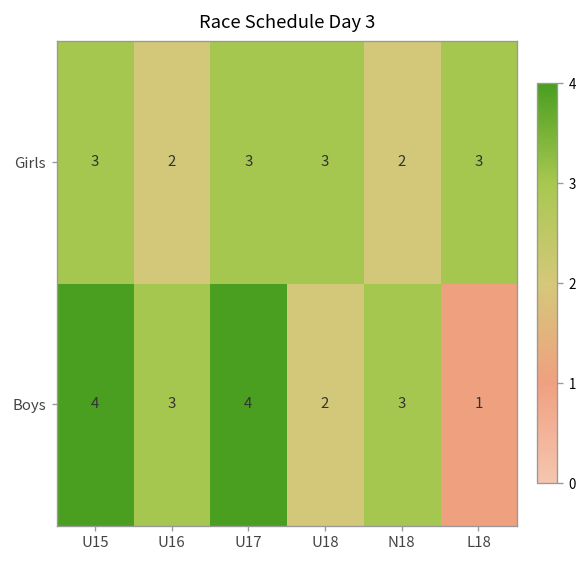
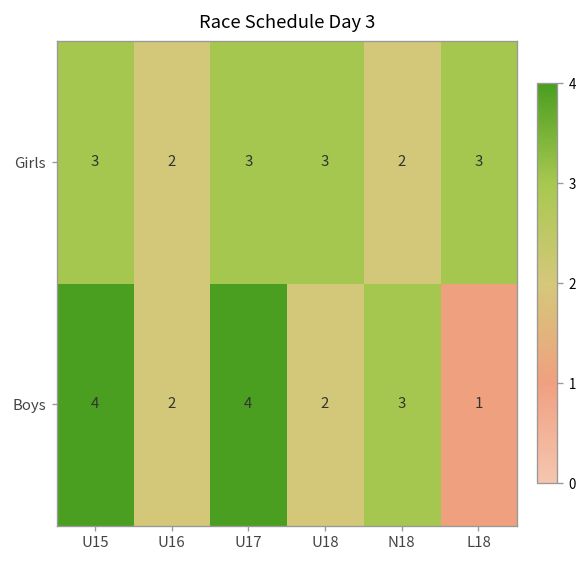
  {
    "Girls": {
      "U15": 3,
      "U16": 2,
      "U17": 3,
      "U18": 3,
      "N18": 2,
      "L18": 3
    },
    "Boys": {
      "U15": 4,
-     "U16": 3,
+     "U16": 2,
      "U17": 4,
      "U18": 2,
      "N18": 3,
      "L18": 1
    }
  }
